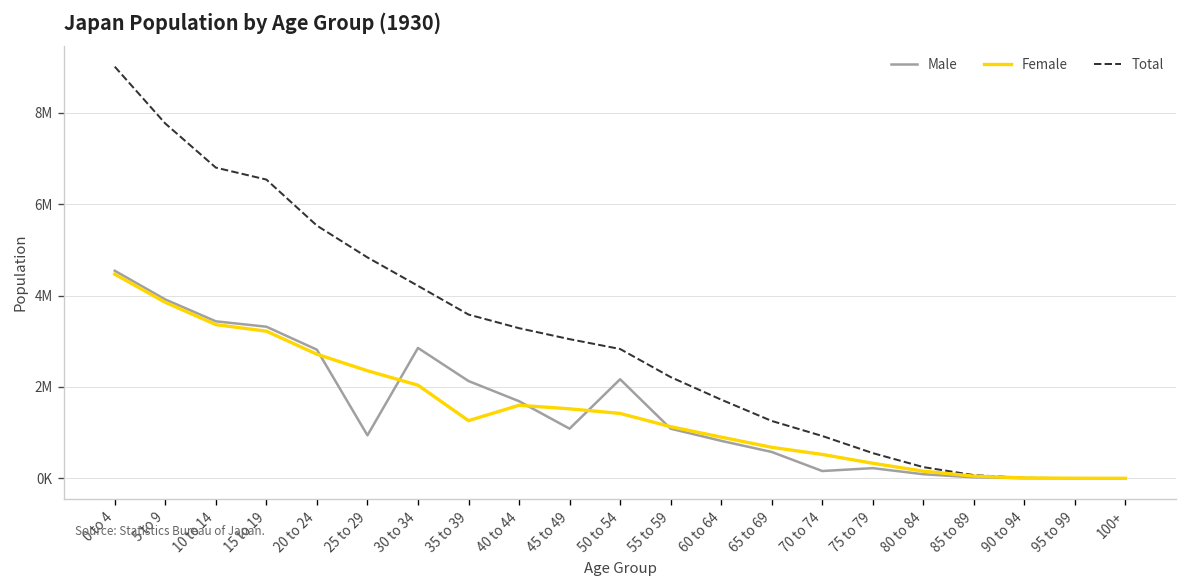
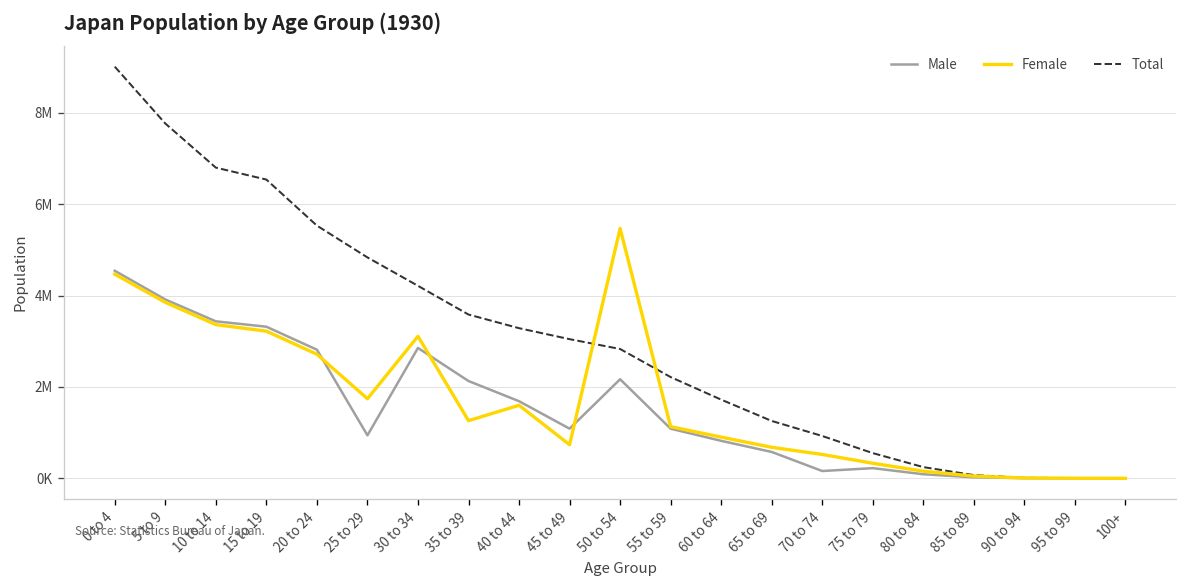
  {
    "Male": {
      "0 to 4": 4500000,
      "10 to 14": 3400000,
      "15 to 19": 3300000,
      "20 to 24": 2800000,
      "25 to 29": 900000,
      "30 to 34": 2900000,
      "35 to 39": 2100000,
      "40 to 44": 1700000,
      "45 to 49": 1100000,
      "50 to 54": 2200000,
      "60 to 64": 800000,
      "65 to 69": 600000,
      "70 to 74": 200000,
      "75 to 79": 200000,
      "80 to 84": 100000
    },
    "Female": {
      "0 to 4": 4500000,
      "10 to 14": 3400000,
      "15 to 19": 3200000,
      "20 to 24": 2700000,
-     "25 to 29": 2400000,
-     "30 to 34": 2000000,
+     "25 to 29": 1700000,
+     "30 to 34": 3100000,
      "35 to 39": 1300000,
      "40 to 44": 1600000,
-     "45 to 49": 1500000,
-     "50 to 54": 1400000,
+     "45 to 49": 700000,
+     "50 to 54": 5500000,
      "60 to 64": 900000,
      "65 to 69": 700000,
      "70 to 74": 500000,
      "75 to 79": 300000,
      "80 to 84": 200000
    },
    "Total": {
      "0 to 4": 9000000,
      "5 to 9": 7800000,
      "10 to 14": 6800000,
      "15 to 19": 6500000,
      "20 to 24": 5500000,
      "25 to 29": 4800000,
      "30 to 34": 4200000,
      "35 to 39": 3600000,
      "40 to 44": 3300000,
      "45 to 49": 3000000,
      "50 to 54": 2800000,
      "55 to 59": 2200000,
      "60 to 64": 1700000,
      "65 to 69": 1300000,
      "70 to 74": 900000,
      "75 to 79": 600000,
      "80 to 84": 200000
    }
  }
